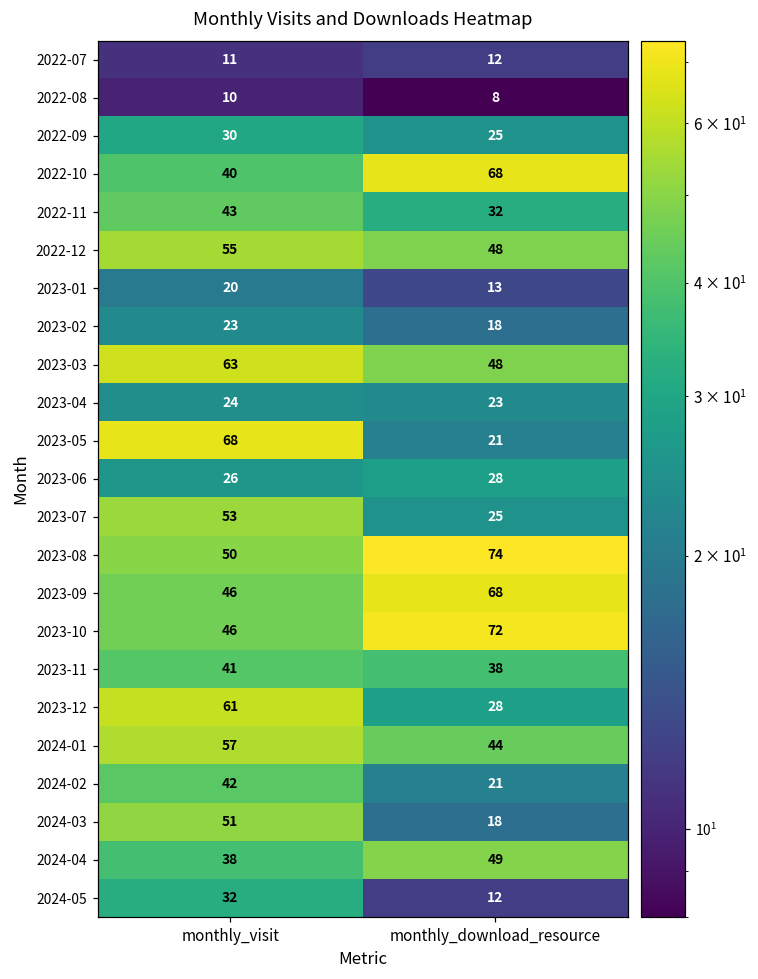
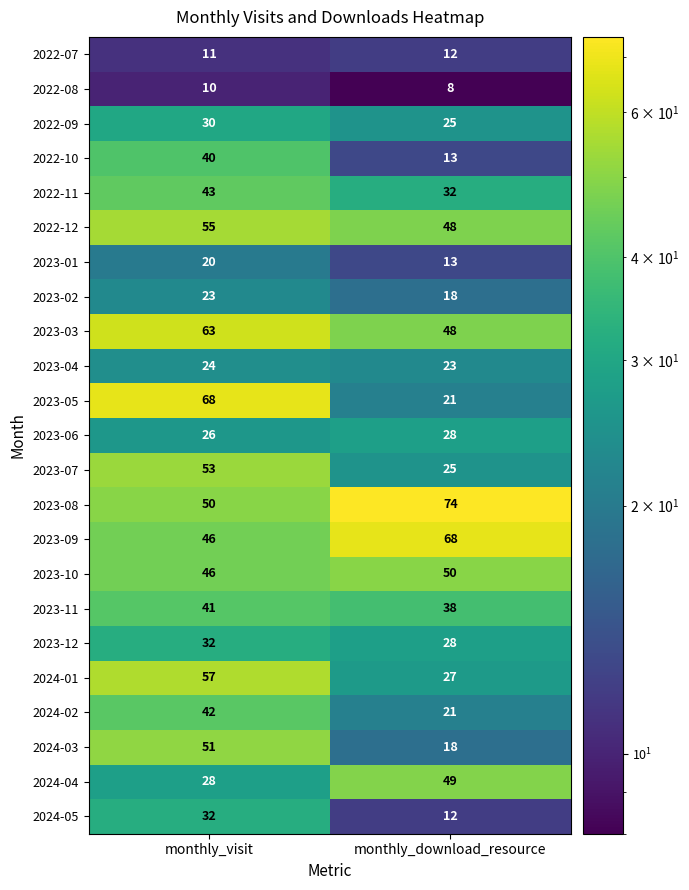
  {
    "2022-07": {
      "monthly_visit": 11,
      "monthly_download_resource": 12
    },
    "2022-08": {
      "monthly_visit": 10,
      "monthly_download_resource": 8
    },
    "2022-09": {
      "monthly_visit": 30,
      "monthly_download_resource": 25
    },
    "2022-10": {
      "monthly_visit": 40,
-     "monthly_download_resource": 68
+     "monthly_download_resource": 13
    },
    "2022-11": {
      "monthly_visit": 43,
      "monthly_download_resource": 32
    },
    "2022-12": {
      "monthly_visit": 55,
      "monthly_download_resource": 48
    },
    "2023-01": {
      "monthly_visit": 20,
      "monthly_download_resource": 13
    },
    "2023-02": {
      "monthly_visit": 23,
      "monthly_download_resource": 18
    },
    "2023-03": {
      "monthly_visit": 63,
      "monthly_download_resource": 48
    },
    "2023-04": {
      "monthly_visit": 24,
      "monthly_download_resource": 23
    },
    "2023-05": {
      "monthly_visit": 68,
      "monthly_download_resource": 21
    },
    "2023-06": {
      "monthly_visit": 26,
      "monthly_download_resource": 28
    },
    "2023-07": {
      "monthly_visit": 53,
      "monthly_download_resource": 25
    },
    "2023-08": {
      "monthly_visit": 50,
      "monthly_download_resource": 74
    },
    "2023-09": {
      "monthly_visit": 46,
      "monthly_download_resource": 68
    },
    "2023-10": {
      "monthly_visit": 46,
-     "monthly_download_resource": 72
+     "monthly_download_resource": 50
    },
    "2023-11": {
      "monthly_visit": 41,
      "monthly_download_resource": 38
    },
    "2023-12": {
-     "monthly_visit": 61,
+     "monthly_visit": 32,
      "monthly_download_resource": 28
    },
    "2024-01": {
      "monthly_visit": 57,
-     "monthly_download_resource": 44
+     "monthly_download_resource": 27
    },
    "2024-02": {
      "monthly_visit": 42,
      "monthly_download_resource": 21
    },
    "2024-03": {
      "monthly_visit": 51,
      "monthly_download_resource": 18
    },
    "2024-04": {
-     "monthly_visit": 38,
+     "monthly_visit": 28,
      "monthly_download_resource": 49
    },
    "2024-05": {
      "monthly_visit": 32,
      "monthly_download_resource": 12
    }
  }
